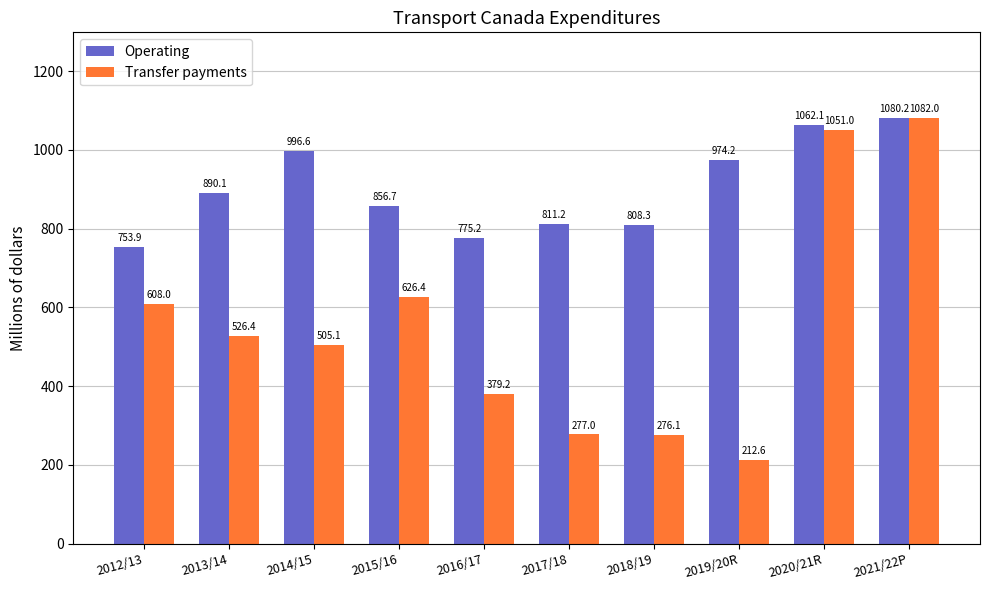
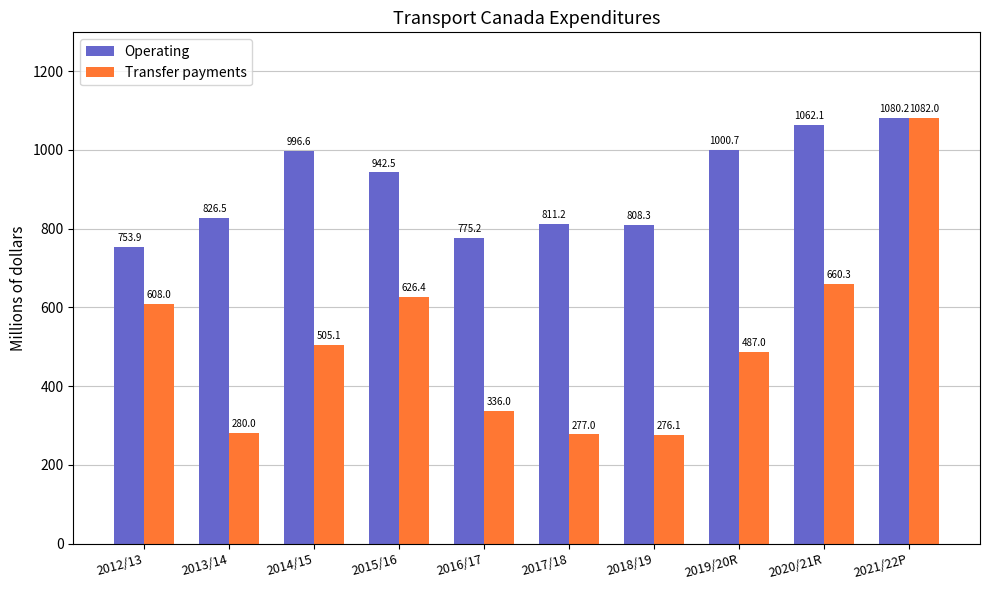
  {
    "Operating": {
      "2012/13": 753.9,
-     "2013/14": 890.1,
+     "2013/14": 826.5,
      "2014/15": 996.6,
-     "2015/16": 856.7,
+     "2015/16": 942.5,
      "2016/17": 775.2,
      "2017/18": 811.2,
      "2018/19": 808.3,
-     "2019/20R": 974.2,
+     "2019/20R": 1000.7,
      "2020/21R": 1062.1,
      "2021/22P": 1080.2
    },
    "Transfer payments": {
      "2012/13": 608.0,
-     "2013/14": 526.4,
+     "2013/14": 280.0,
      "2014/15": 505.1,
      "2015/16": 626.4,
-     "2016/17": 379.2,
+     "2016/17": 336.0,
      "2017/18": 277.0,
      "2018/19": 276.1,
-     "2019/20R": 212.6,
-     "2020/21R": 1051.0,
+     "2019/20R": 487.0,
+     "2020/21R": 660.3,
      "2021/22P": 1082.0
    }
  }
